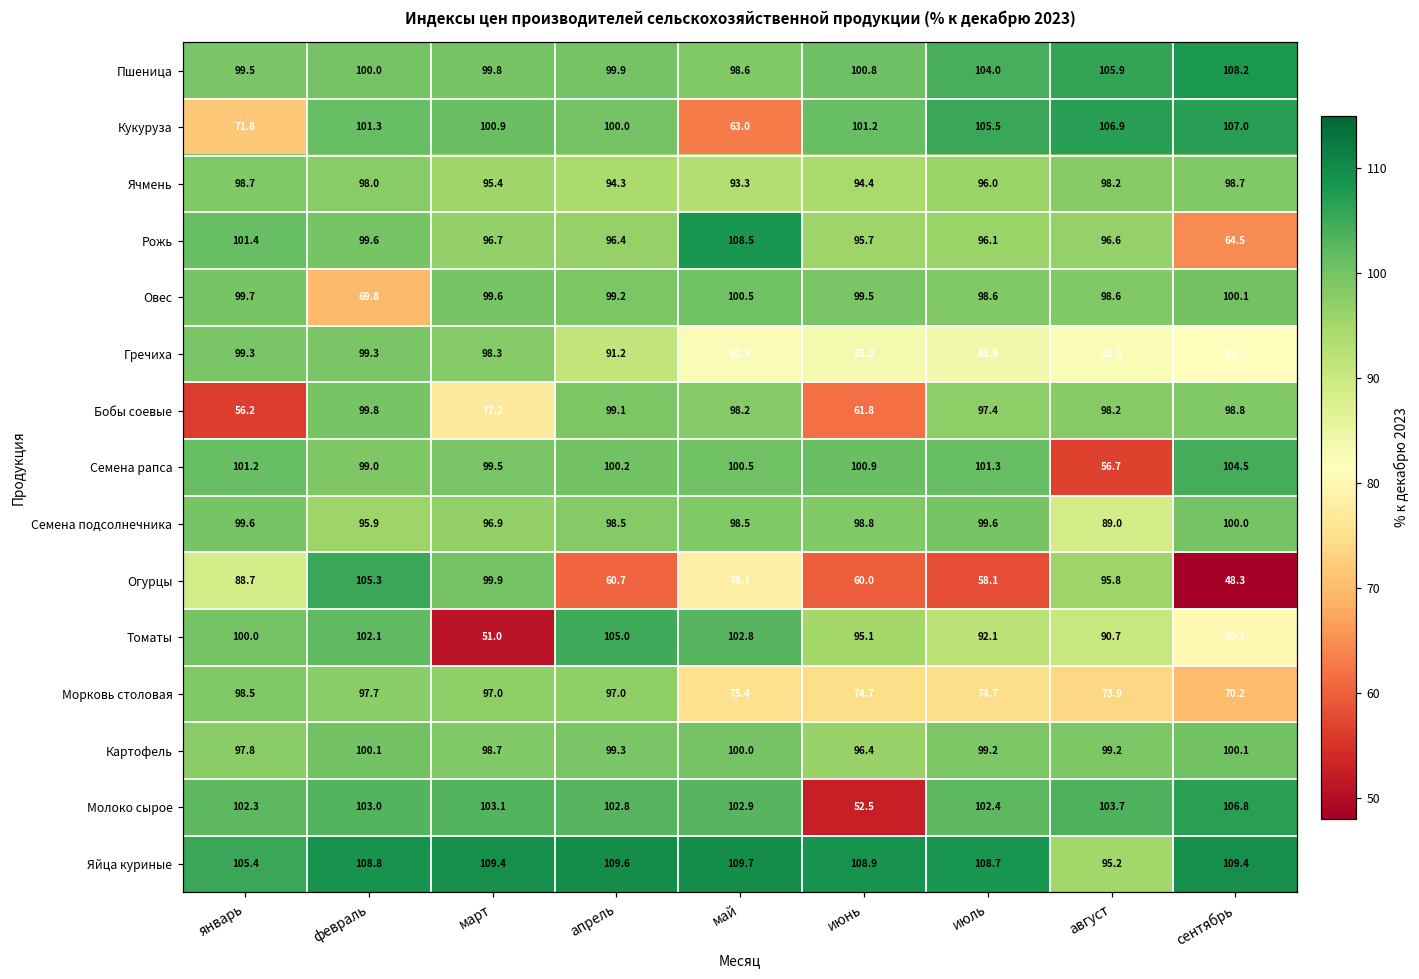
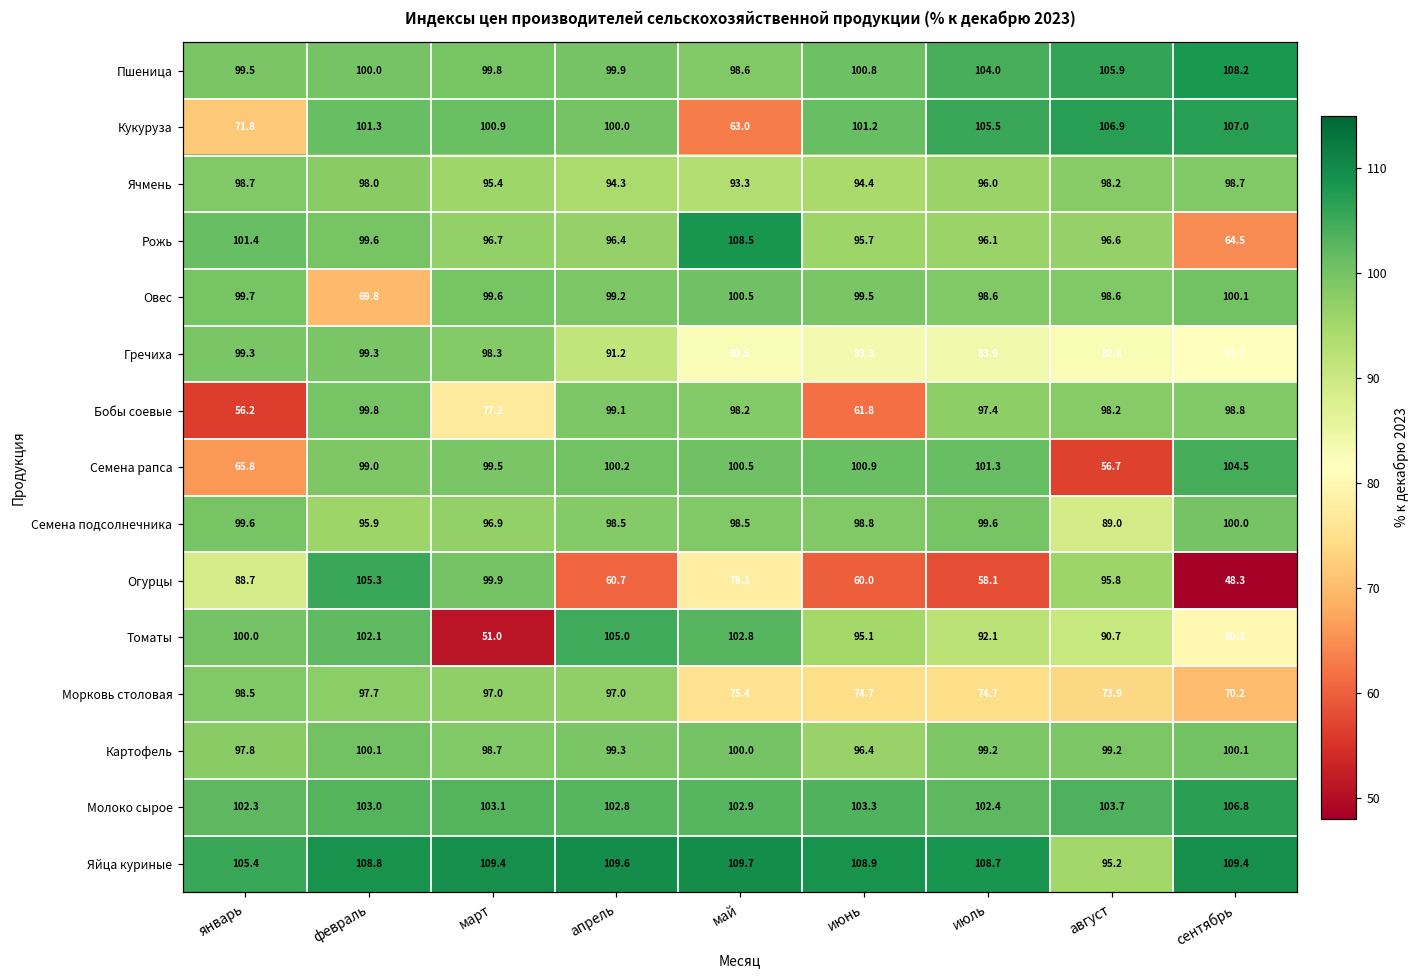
  {
    "Пшеница": {
      "январь": 99.5,
      "февраль": 100.0,
      "март": 99.8,
      "апрель": 99.9,
      "май": 98.6,
      "июнь": 100.8,
      "июль": 104.0,
      "август": 105.9,
      "сентябрь": 108.2
    },
    "Кукуруза": {
      "январь": 71.8,
      "февраль": 101.3,
      "март": 100.9,
      "апрель": 100.0,
      "май": 63.0,
      "июнь": 101.2,
      "июль": 105.5,
      "август": 106.9,
      "сентябрь": 107.0
    },
    "Ячмень": {
      "январь": 98.7,
      "февраль": 98.0,
      "март": 95.4,
      "апрель": 94.3,
      "май": 93.3,
      "июнь": 94.4,
      "июль": 96.0,
      "август": 98.2,
      "сентябрь": 98.7
    },
    "Рожь": {
      "январь": 101.4,
      "февраль": 99.6,
      "март": 96.7,
      "апрель": 96.4,
      "май": 108.5,
      "июнь": 95.7,
      "июль": 96.1,
      "август": 96.6,
      "сентябрь": 64.5
    },
    "Овес": {
      "январь": 99.7,
      "февраль": 69.8,
      "март": 99.6,
      "апрель": 99.2,
      "май": 100.5,
      "июнь": 99.5,
      "июль": 98.6,
      "август": 98.6,
      "сентябрь": 100.1
    },
    "Гречиха": {
      "январь": 99.3,
      "февраль": 99.3,
      "март": 98.3,
      "апрель": 91.2,
      "май": 82.5,
      "июнь": 83.3,
      "июль": 83.9,
      "август": 82.8,
      "сентябрь": 81.7
    },
    "Бобы соевые": {
      "январь": 56.2,
      "февраль": 99.8,
      "март": 77.2,
      "апрель": 99.1,
      "май": 98.2,
      "июнь": 61.8,
      "июль": 97.4,
      "август": 98.2,
      "сентябрь": 98.8
    },
    "Семена рапса": {
-     "январь": 101.2,
+     "январь": 65.8,
      "февраль": 99.0,
      "март": 99.5,
      "апрель": 100.2,
      "май": 100.5,
      "июнь": 100.9,
      "июль": 101.3,
      "август": 56.7,
      "сентябрь": 104.5
    },
    "Семена подсолнечника": {
      "январь": 99.6,
      "февраль": 95.9,
      "март": 96.9,
      "апрель": 98.5,
      "май": 98.5,
      "июнь": 98.8,
      "июль": 99.6,
      "август": 89.0,
      "сентябрь": 100.0
    },
    "Огурцы": {
      "январь": 88.7,
      "февраль": 105.3,
      "март": 99.9,
      "апрель": 60.7,
      "май": 78.1,
      "июнь": 60.0,
      "июль": 58.1,
      "август": 95.8,
      "сентябрь": 48.3
    },
    "Томаты": {
      "январь": 100.0,
      "февраль": 102.1,
      "март": 51.0,
      "апрель": 105.0,
      "май": 102.8,
      "июнь": 95.1,
      "июль": 92.1,
      "август": 90.7,
      "сентябрь": 80.1
    },
    "Морковь столовая": {
      "январь": 98.5,
      "февраль": 97.7,
      "март": 97.0,
      "апрель": 97.0,
      "май": 75.4,
      "июнь": 74.7,
      "июль": 74.7,
      "август": 73.9,
      "сентябрь": 70.2
    },
    "Картофель": {
      "январь": 97.8,
      "февраль": 100.1,
      "март": 98.7,
      "апрель": 99.3,
      "май": 100.0,
      "июнь": 96.4,
      "июль": 99.2,
      "август": 99.2,
      "сентябрь": 100.1
    },
    "Молоко сырое": {
      "январь": 102.3,
      "февраль": 103.0,
      "март": 103.1,
      "апрель": 102.8,
      "май": 102.9,
-     "июнь": 52.5,
+     "июнь": 103.3,
      "июль": 102.4,
      "август": 103.7,
      "сентябрь": 106.8
    },
    "Яйца куриные": {
      "январь": 105.4,
      "февраль": 108.8,
      "март": 109.4,
      "апрель": 109.6,
      "май": 109.7,
      "июнь": 108.9,
      "июль": 108.7,
      "август": 95.2,
      "сентябрь": 109.4
    }
  }
